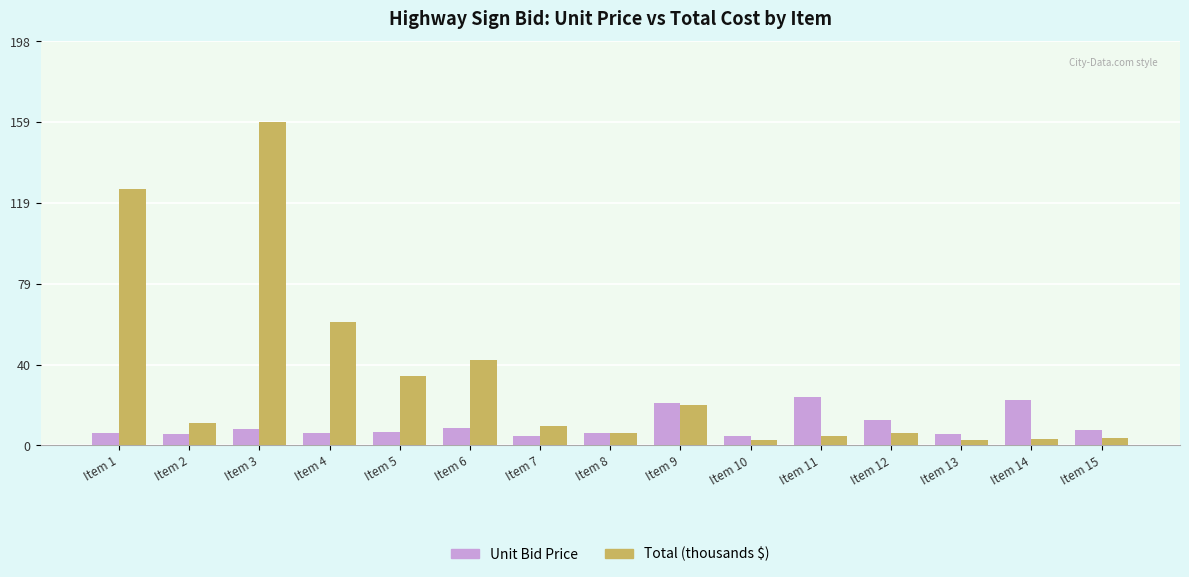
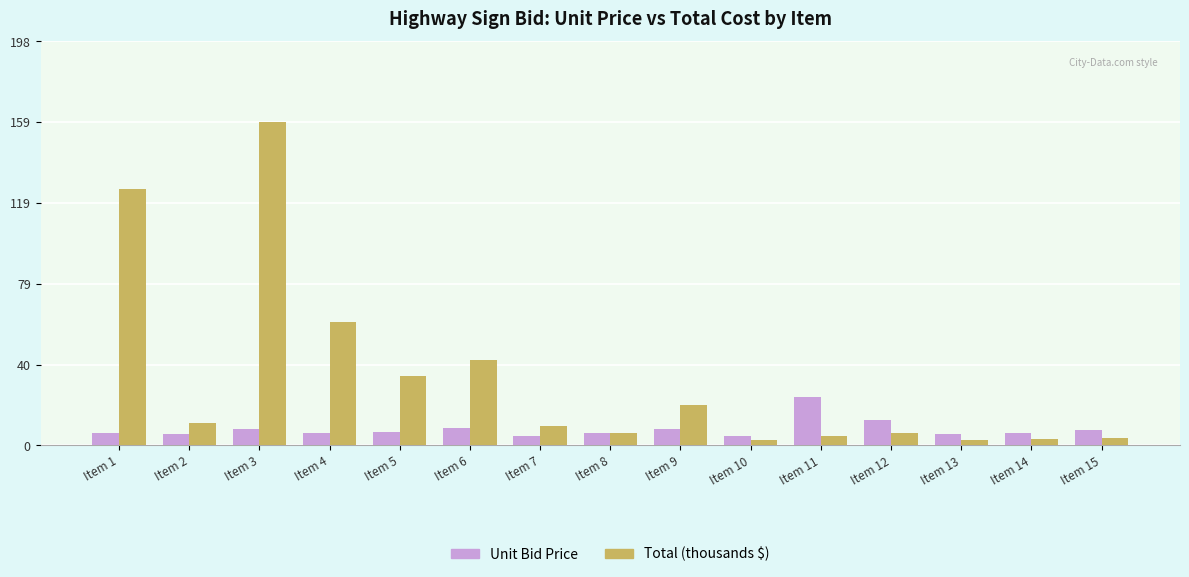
  {
    "Unit Bid Price": {
      "Item 1": 6,
      "Item 2": 6,
      "Item 3": 8,
      "Item 4": 6,
      "Item 5": 7,
      "Item 6": 8,
      "Item 7": 5,
      "Item 8": 6,
-     "Item 9": 21,
+     "Item 9": 8,
      "Item 10": 5,
      "Item 11": 24,
      "Item 12": 12,
      "Item 13": 6,
-     "Item 14": 22,
+     "Item 14": 6,
      "Item 15": 8
    },
    "Total (thousands $)": {
      "Item 1": 126,
      "Item 2": 11,
      "Item 3": 159,
      "Item 4": 61,
      "Item 5": 34,
      "Item 6": 42,
      "Item 7": 10,
      "Item 8": 6,
      "Item 9": 20,
      "Item 10": 2,
      "Item 11": 5,
      "Item 12": 6,
      "Item 13": 3,
      "Item 14": 3,
      "Item 15": 4
    }
  }
